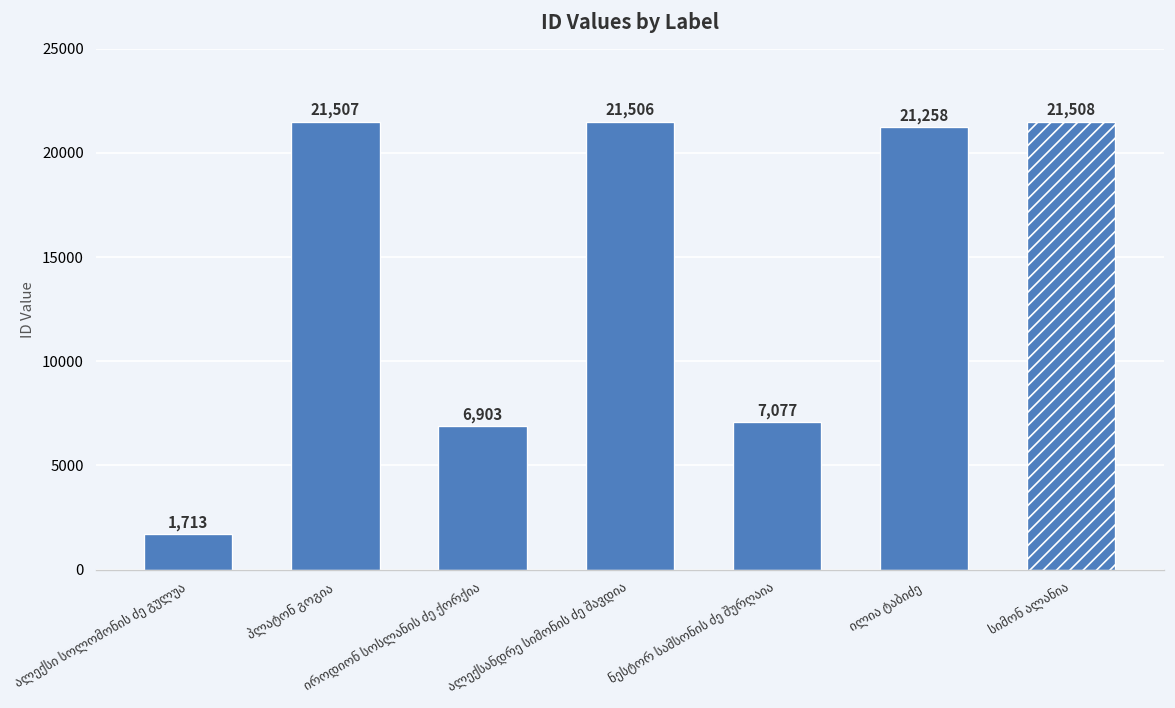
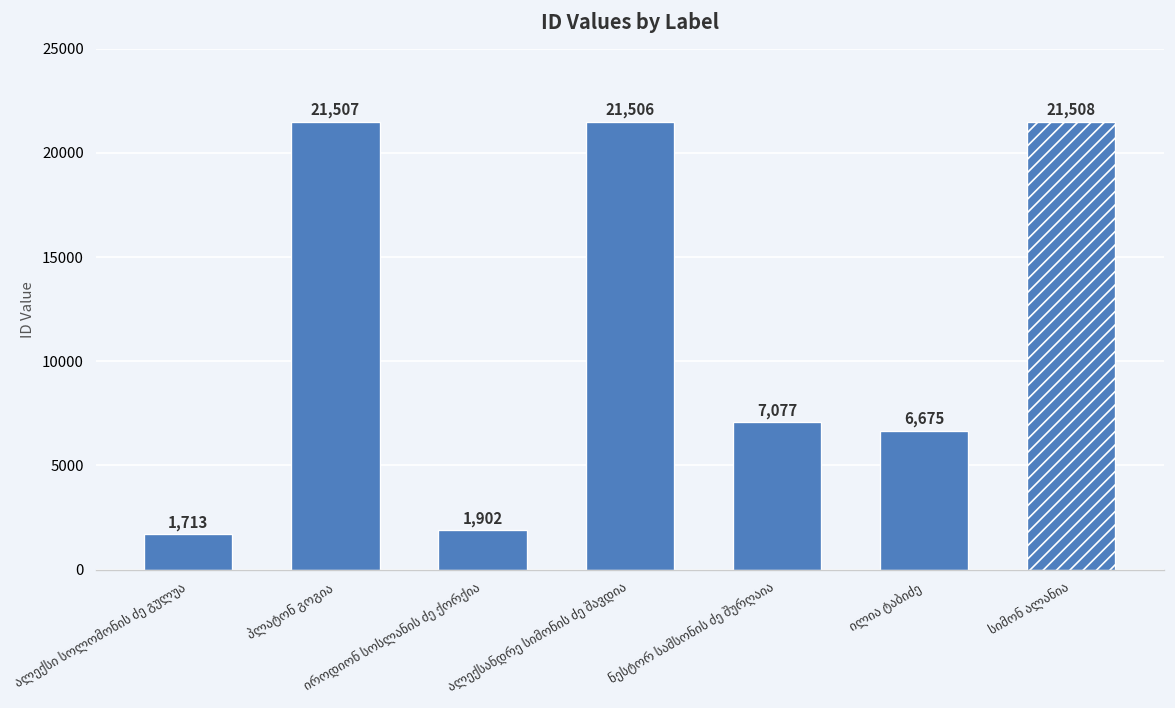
  {
    "ალექსი სოლომონის ძე გულუა": "1,713",
    "პლატონ გოგია": "21,507",
-   "იროდიონ სოსლანის ძე ქორქია": "6,903",
+   "იროდიონ სოსლანის ძე ქორქია": "1,902",
    "ალექსანდრე სიმონის ძე შავდია": "21,506",
    "ნესტორ სამსონის ძე შურღაია": "7,077",
-   "ილია ტაბიძე": "21,258",
+   "ილია ტაბიძე": "6,675",
    "სიმონ ალანია": "21,508"
  }
